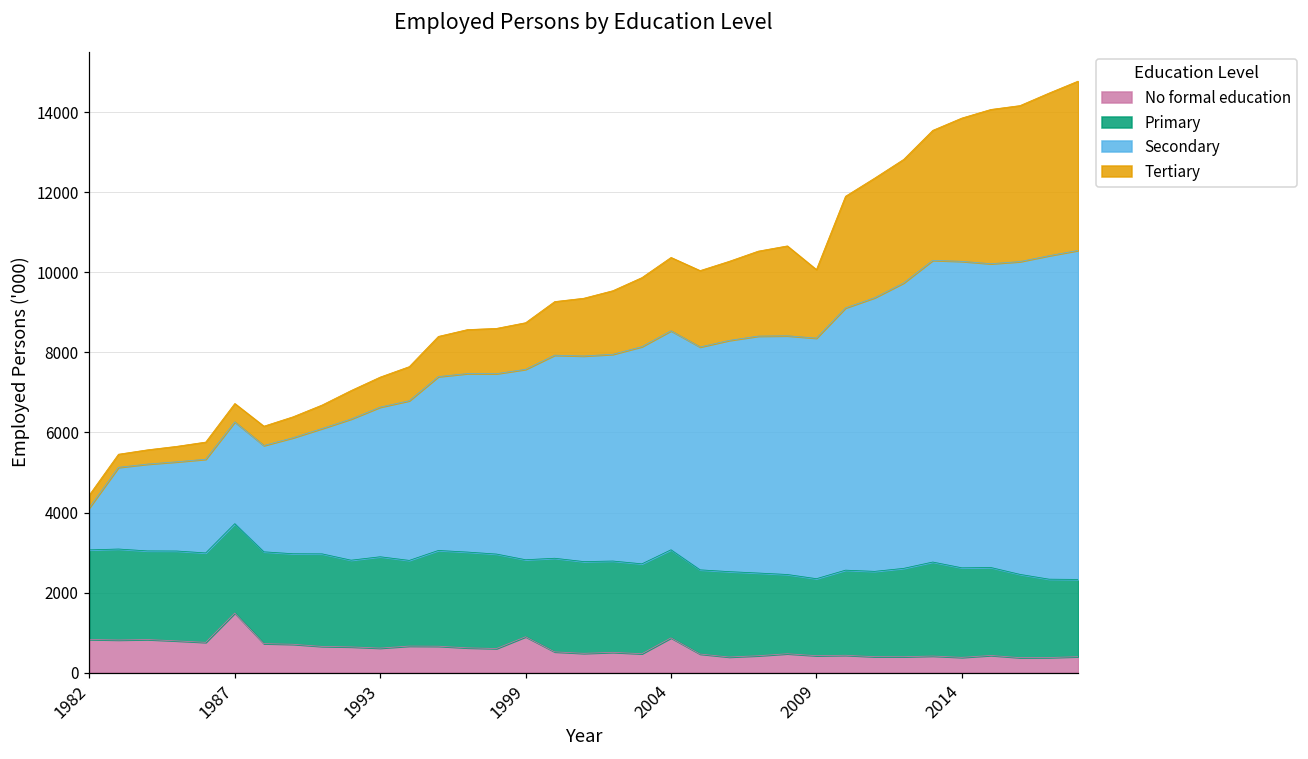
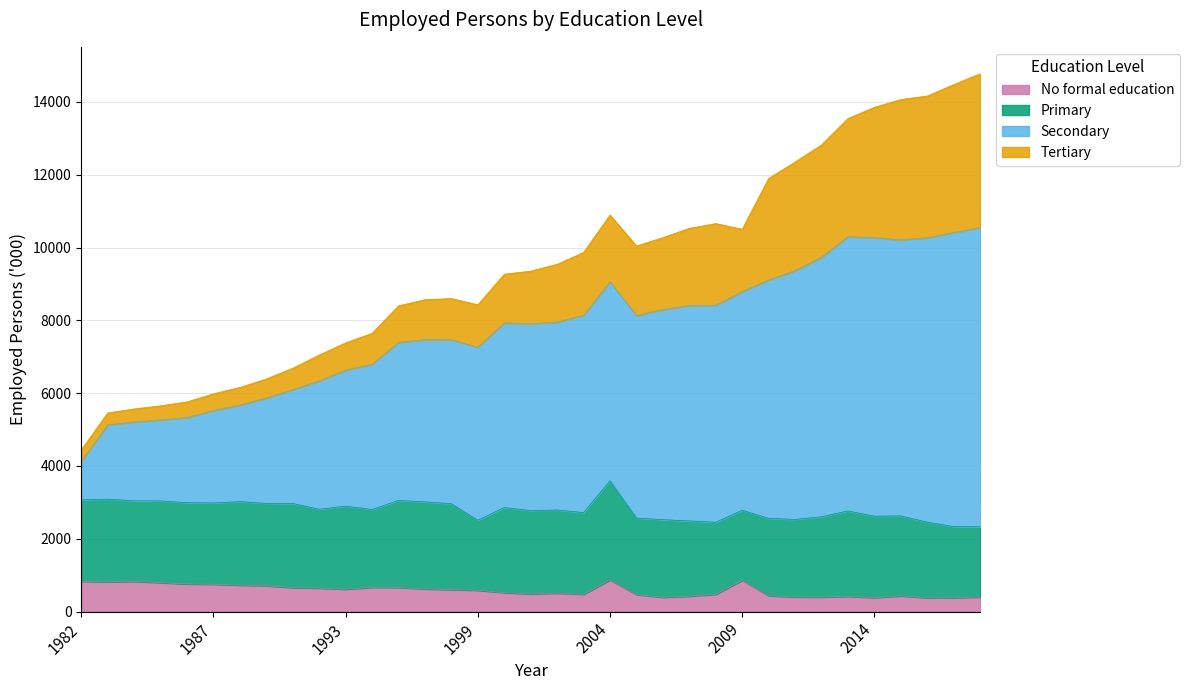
  {
    "No formal education": {
      "1982": 800,
-     "1987": 1500,
+     "1987": 800,
      "1993": 600,
-     "1999": 900,
+     "1999": 600,
      "2004": 900,
-     "2009": 400,
+     "2009": 900,
      "2014": 400
    },
    "Primary": {
      "1982": 2200,
      "1987": 2200,
      "1993": 2300,
      "1999": 1900,
-     "2004": 2200,
+     "2004": 2700,
      "2009": 1900,
      "2014": 2200
    },
    "Secondary": {
      "1982": 1100,
      "1987": 2500,
      "1993": 3700,
      "1999": 4800,
      "2004": 5500,
      "2009": 6000,
      "2014": 7700
    },
    "Tertiary": {
      "1982": 300,
      "1987": 500,
      "1993": 800,
      "1999": 1200,
      "2004": 1800,
      "2009": 1700,
      "2014": 3600
    }
  }
